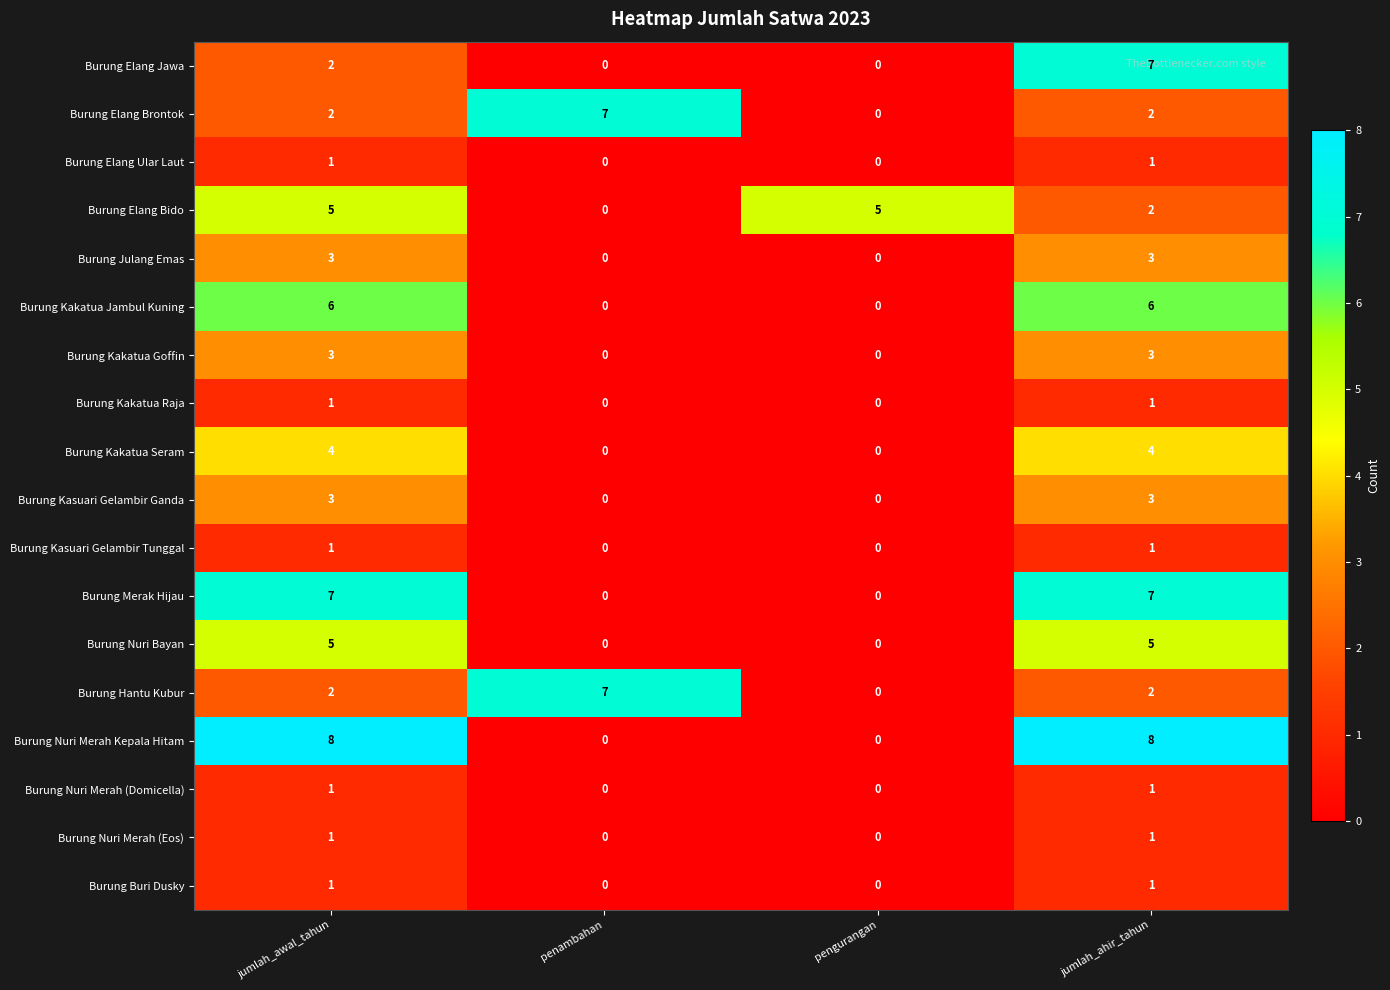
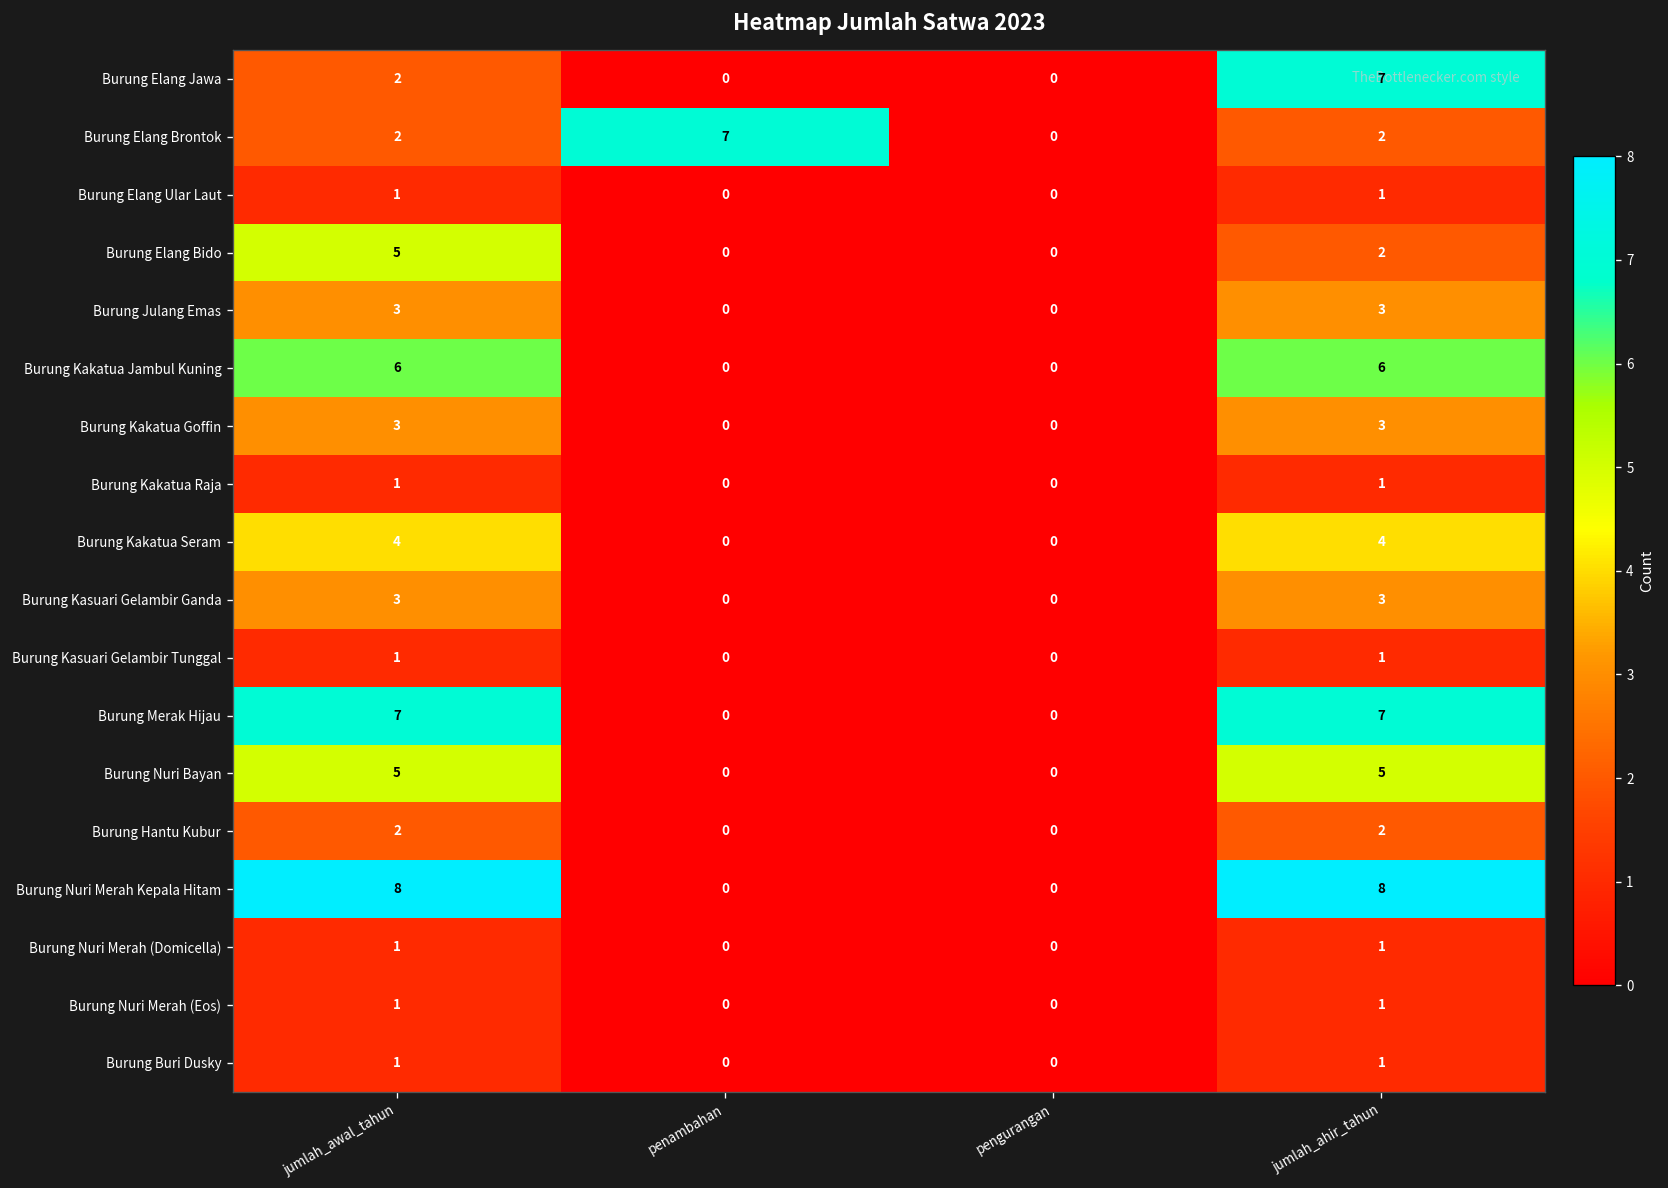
  {
    "Burung Elang Jawa": {
      "jumlah_awal_tahun": 2,
      "penambahan": 0,
      "pengurangan": 0
    },
    "Burung Elang Brontok": {
      "jumlah_awal_tahun": 2,
      "penambahan": 7,
      "pengurangan": 0,
      "jumlah_ahir_tahun": 2
    },
    "Burung Elang Ular Laut": {
      "jumlah_awal_tahun": 1,
      "penambahan": 0,
      "pengurangan": 0,
      "jumlah_ahir_tahun": 1
    },
    "Burung Elang Bido": {
      "jumlah_awal_tahun": 5,
      "penambahan": 0,
-     "pengurangan": 5,
+     "pengurangan": 0,
      "jumlah_ahir_tahun": 2
    },
    "Burung Julang Emas": {
      "jumlah_awal_tahun": 3,
      "penambahan": 0,
      "pengurangan": 0,
      "jumlah_ahir_tahun": 3
    },
    "Burung Kakatua Jambul Kuning": {
      "jumlah_awal_tahun": 6,
      "penambahan": 0,
      "pengurangan": 0,
      "jumlah_ahir_tahun": 6
    },
    "Burung Kakatua Goffin": {
      "jumlah_awal_tahun": 3,
      "penambahan": 0,
      "pengurangan": 0,
      "jumlah_ahir_tahun": 3
    },
    "Burung Kakatua Raja": {
      "jumlah_awal_tahun": 1,
      "penambahan": 0,
      "pengurangan": 0,
      "jumlah_ahir_tahun": 1
    },
    "Burung Kakatua Seram": {
      "jumlah_awal_tahun": 4,
      "penambahan": 0,
      "pengurangan": 0,
      "jumlah_ahir_tahun": 4
    },
    "Burung Kasuari Gelambir Ganda": {
      "jumlah_awal_tahun": 3,
      "penambahan": 0,
      "pengurangan": 0,
      "jumlah_ahir_tahun": 3
    },
    "Burung Kasuari Gelambir Tunggal": {
      "jumlah_awal_tahun": 1,
      "penambahan": 0,
      "pengurangan": 0,
      "jumlah_ahir_tahun": 1
    },
    "Burung Merak Hijau": {
      "jumlah_awal_tahun": 7,
      "penambahan": 0,
      "pengurangan": 0,
      "jumlah_ahir_tahun": 7
    },
    "Burung Nuri Bayan": {
      "jumlah_awal_tahun": 5,
      "penambahan": 0,
      "pengurangan": 0,
      "jumlah_ahir_tahun": 5
    },
    "Burung Hantu Kubur": {
      "jumlah_awal_tahun": 2,
-     "penambahan": 7,
+     "penambahan": 0,
      "pengurangan": 0,
      "jumlah_ahir_tahun": 2
    },
    "Burung Nuri Merah Kepala Hitam": {
      "jumlah_awal_tahun": 8,
      "penambahan": 0,
      "pengurangan": 0,
      "jumlah_ahir_tahun": 8
    },
    "Burung Nuri Merah (Domicella)": {
      "jumlah_awal_tahun": 1,
      "penambahan": 0,
      "pengurangan": 0,
      "jumlah_ahir_tahun": 1
    },
    "Burung Nuri Merah (Eos)": {
      "jumlah_awal_tahun": 1,
      "penambahan": 0,
      "pengurangan": 0,
      "jumlah_ahir_tahun": 1
    },
    "Burung Buri Dusky": {
      "jumlah_awal_tahun": 1,
      "penambahan": 0,
      "pengurangan": 0,
      "jumlah_ahir_tahun": 1
    }
  }
